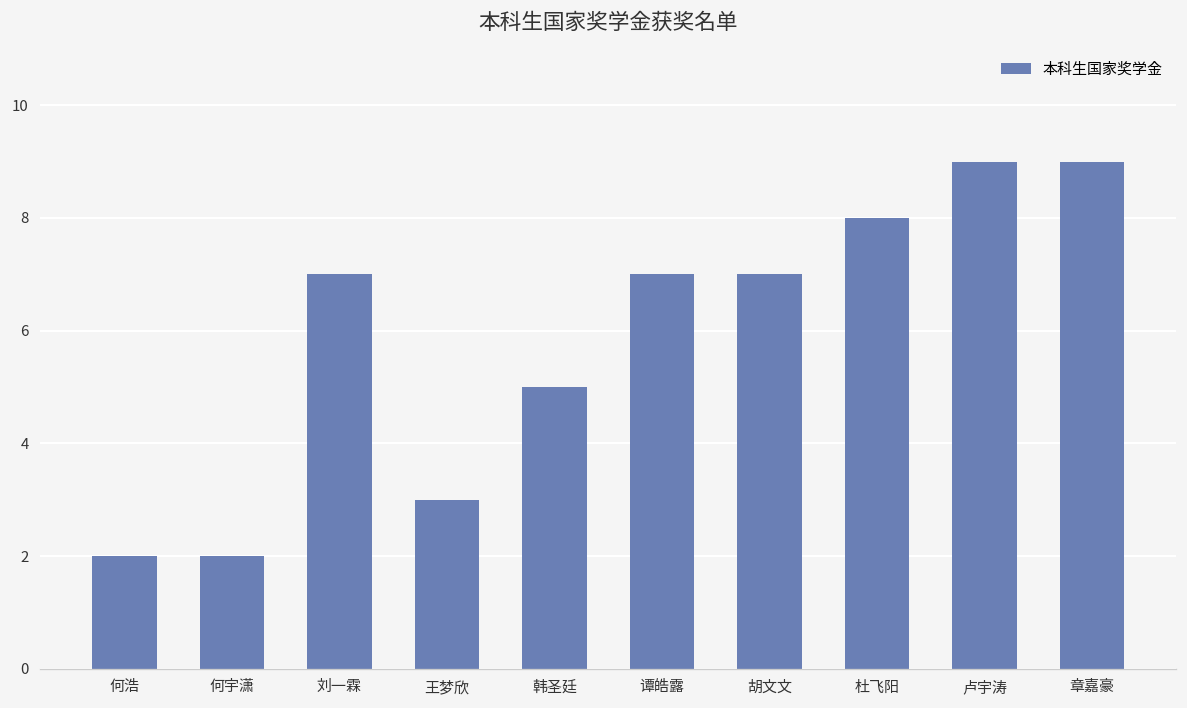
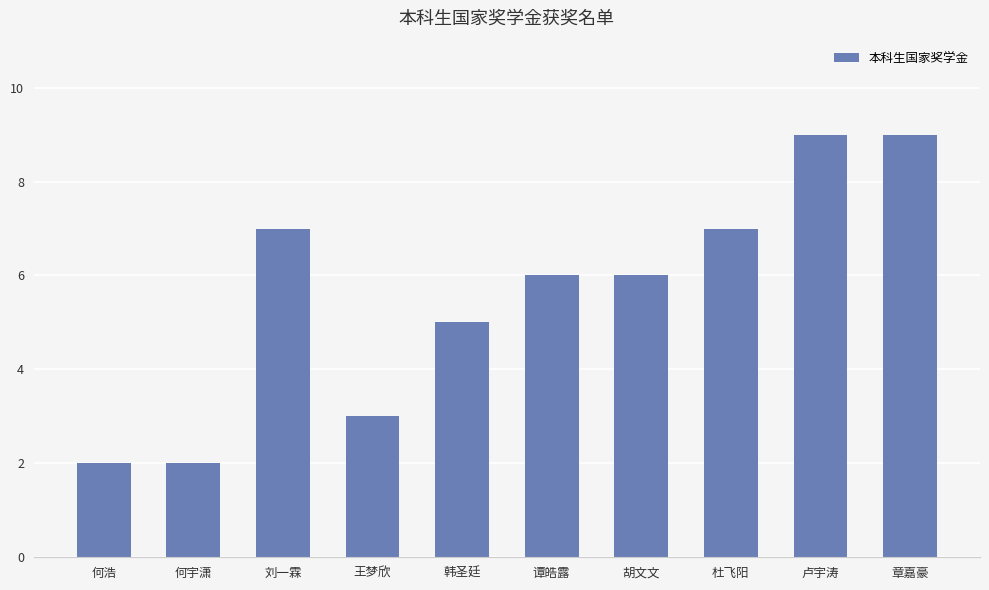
  {
    "何浩": 2,
    "何宇潇": 2,
    "刘一霖": 7,
    "王梦欣": 3,
    "韩圣廷": 5,
-   "谭皓露": 7,
-   "胡文文": 7,
-   "杜飞阳": 8,
+   "谭皓露": 6,
+   "胡文文": 6,
+   "杜飞阳": 7,
    "卢宇涛": 9,
    "章嘉豪": 9
  }
